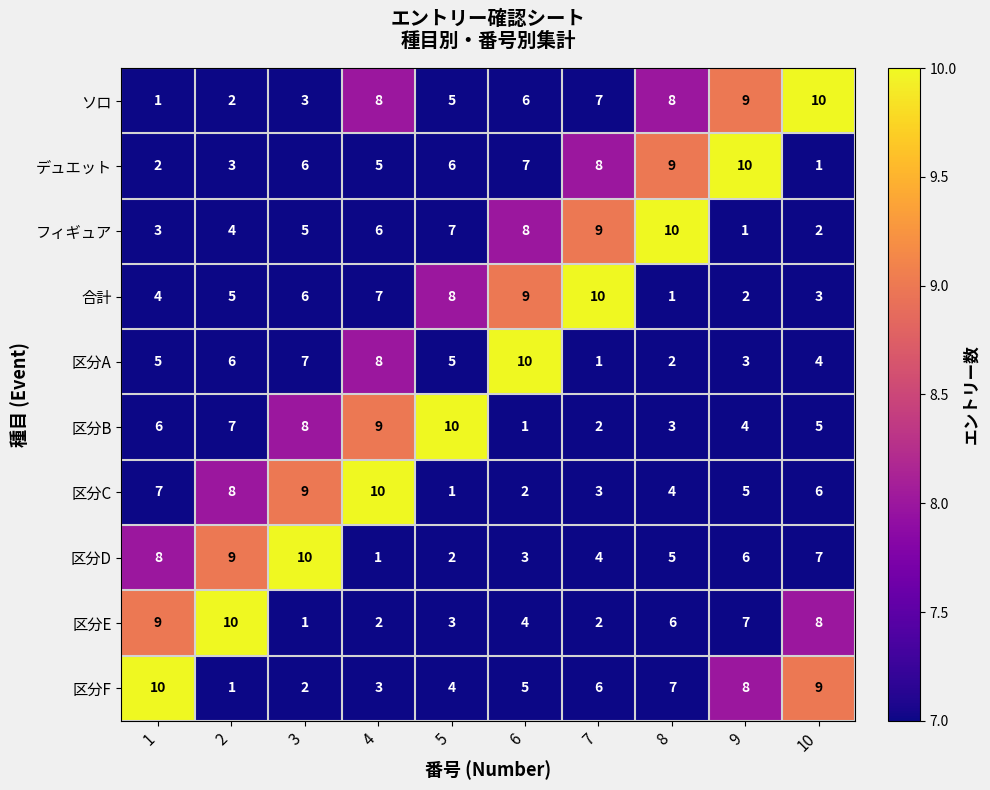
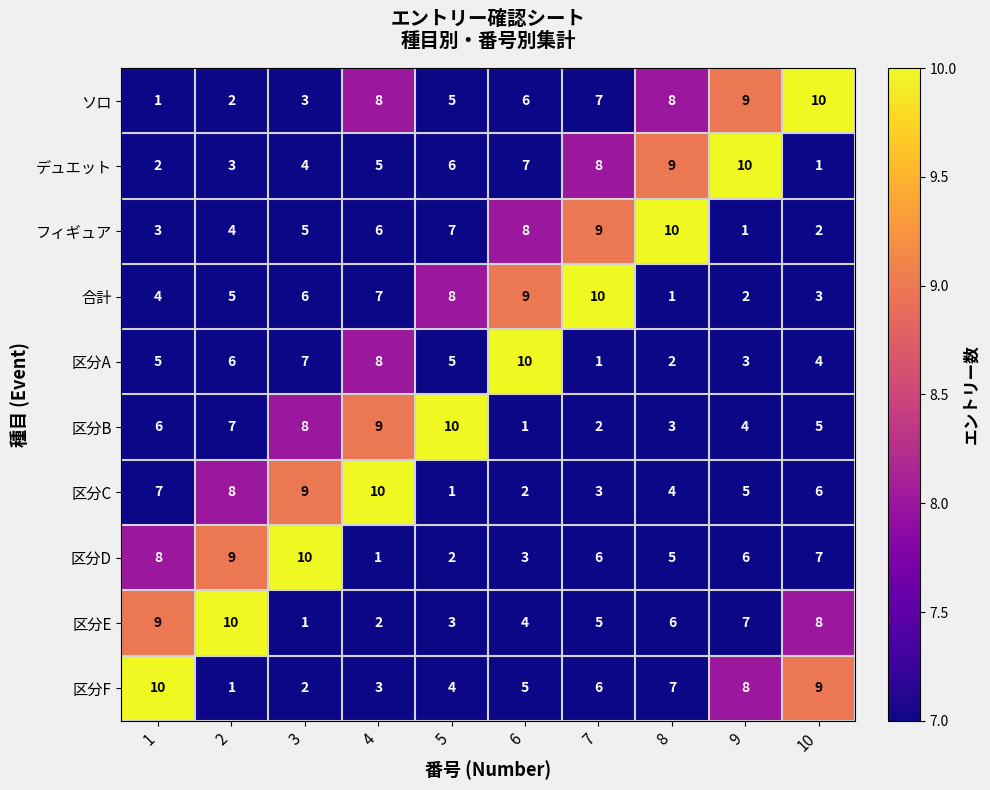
  {
    "ソロ": {
      "1": 1,
      "2": 2,
      "3": 3,
      "4": 8,
      "5": 5,
      "6": 6,
      "7": 7,
      "8": 8,
      "9": 9,
      "10": 10
    },
    "デュエット": {
      "1": 2,
      "2": 3,
-     "3": 6,
+     "3": 4,
      "4": 5,
      "5": 6,
      "6": 7,
      "7": 8,
      "8": 9,
      "9": 10,
      "10": 1
    },
    "フィギュア": {
      "1": 3,
      "2": 4,
      "3": 5,
      "4": 6,
      "5": 7,
      "6": 8,
      "7": 9,
      "8": 10,
      "9": 1,
      "10": 2
    },
    "合計": {
      "1": 4,
      "2": 5,
      "3": 6,
      "4": 7,
      "5": 8,
      "6": 9,
      "7": 10,
      "8": 1,
      "9": 2,
      "10": 3
    },
    "区分A": {
      "1": 5,
      "2": 6,
      "3": 7,
      "4": 8,
      "5": 5,
      "6": 10,
      "7": 1,
      "8": 2,
      "9": 3,
      "10": 4
    },
    "区分B": {
      "1": 6,
      "2": 7,
      "3": 8,
      "4": 9,
      "5": 10,
      "6": 1,
      "7": 2,
      "8": 3,
      "9": 4,
      "10": 5
    },
    "区分C": {
      "1": 7,
      "2": 8,
      "3": 9,
      "4": 10,
      "5": 1,
      "6": 2,
      "7": 3,
      "8": 4,
      "9": 5,
      "10": 6
    },
    "区分D": {
      "1": 8,
      "2": 9,
      "3": 10,
      "4": 1,
      "5": 2,
      "6": 3,
-     "7": 4,
+     "7": 6,
      "8": 5,
      "9": 6,
      "10": 7
    },
    "区分E": {
      "1": 9,
      "2": 10,
      "3": 1,
      "4": 2,
      "5": 3,
      "6": 4,
-     "7": 2,
+     "7": 5,
      "8": 6,
      "9": 7,
      "10": 8
    },
    "区分F": {
      "1": 10,
      "2": 1,
      "3": 2,
      "4": 3,
      "5": 4,
      "6": 5,
      "7": 6,
      "8": 7,
      "9": 8,
      "10": 9
    }
  }
